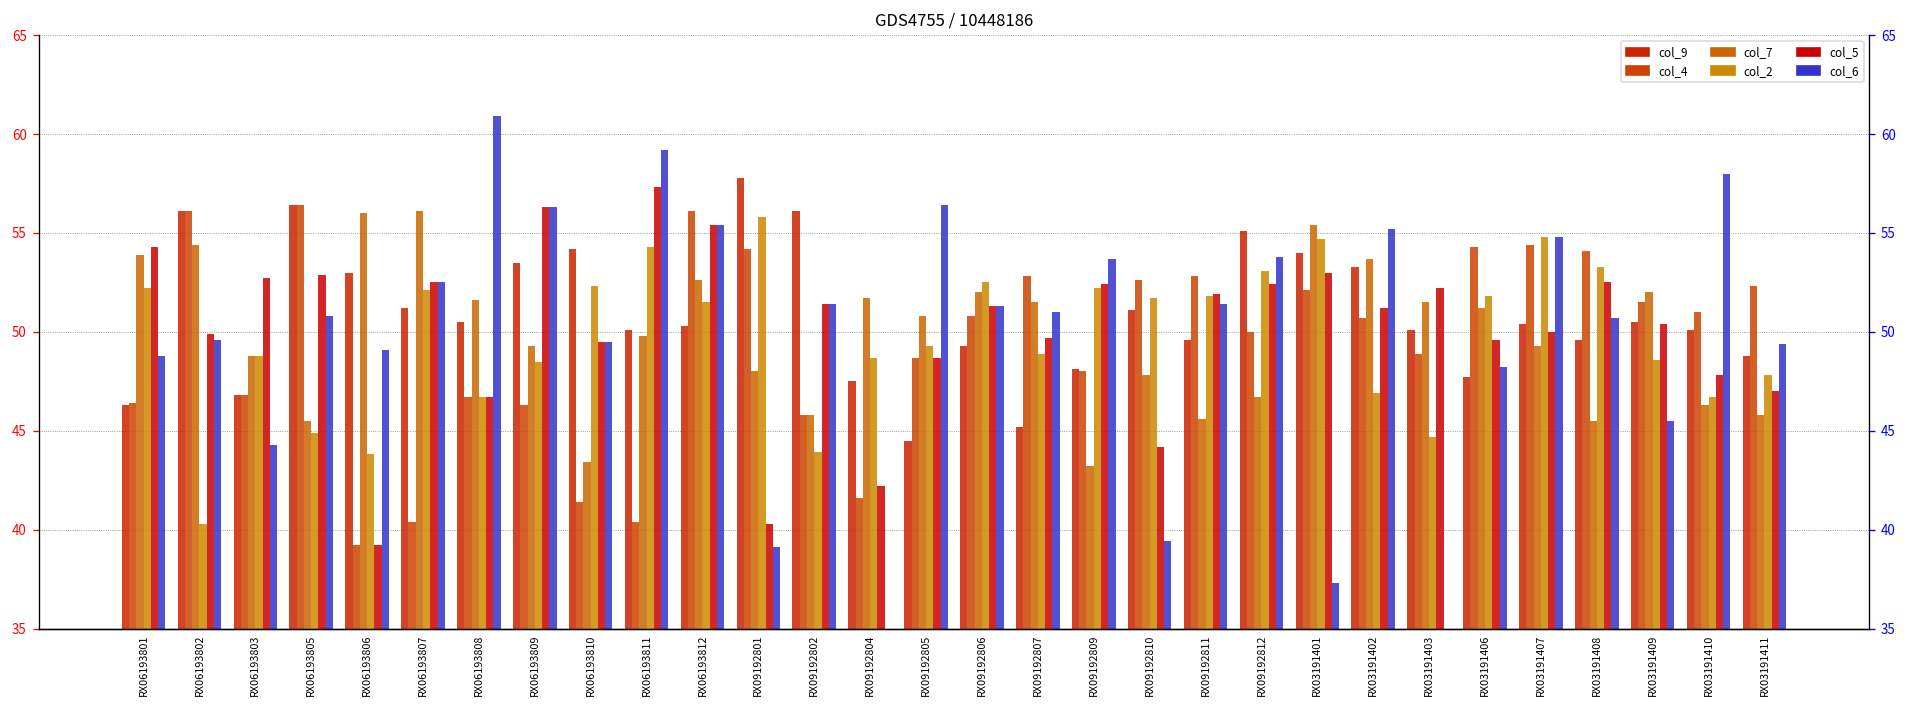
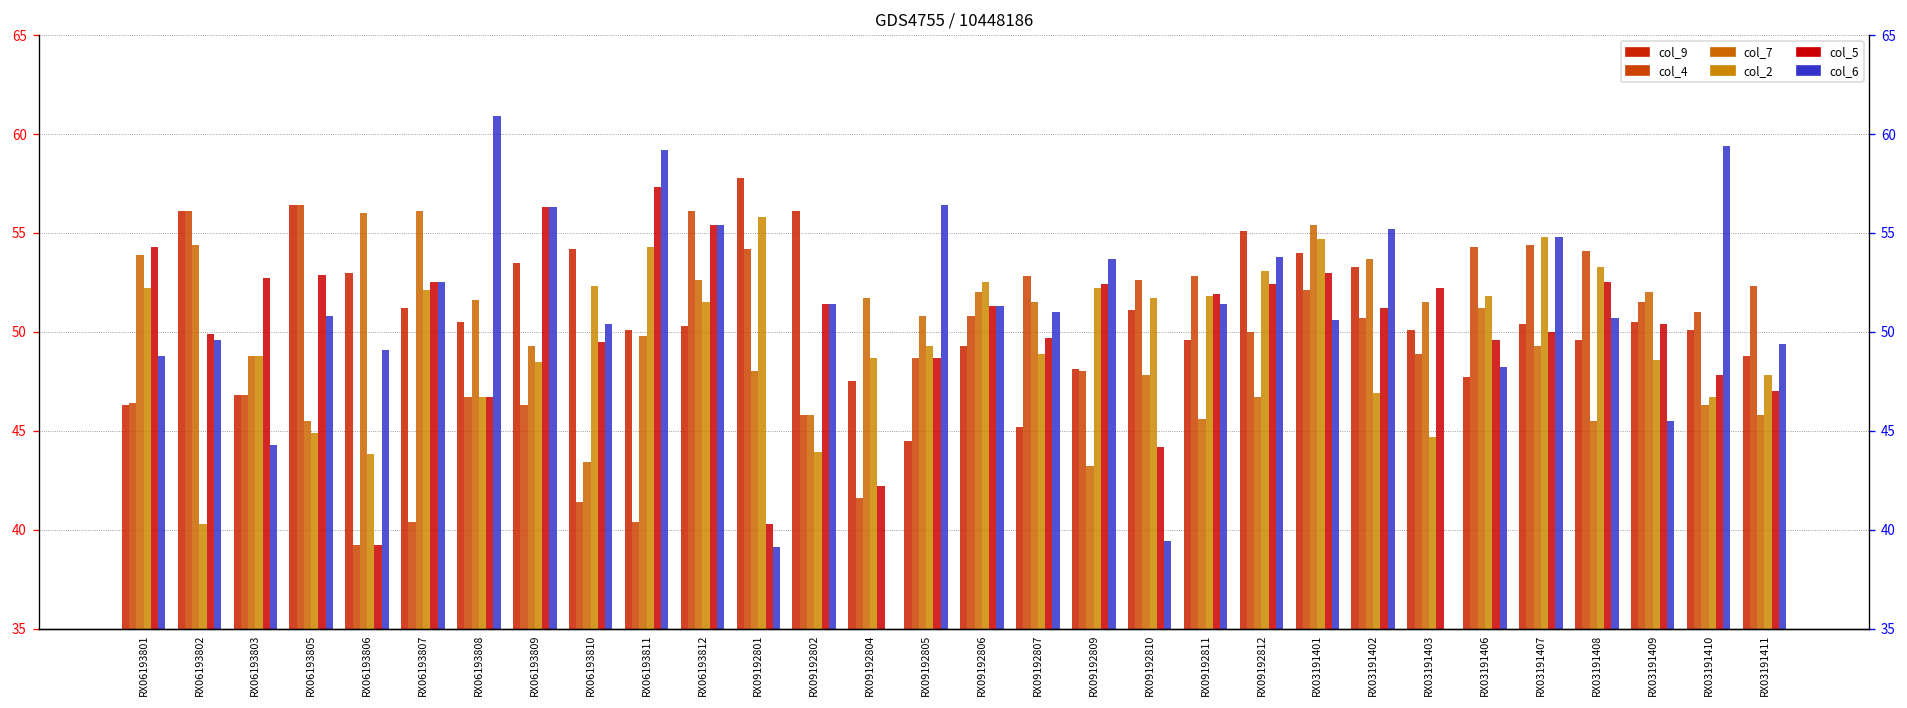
  {
    "col_6": {
      "RX06193801": 48.8,
      "RX06193802": 49.6,
      "RX06193803": 44.3,
      "RX06193805": 50.8,
      "RX06193806": 49.1,
      "RX06193807": 52.5,
      "RX06193808": 60.9,
      "RX06193809": 56.3,
-     "RX06193810": 49.5,
+     "RX06193810": 50.4,
      "RX06193811": 59.2,
      "RX06193812": 55.4,
      "RX09192801": 39.1,
      "RX09192802": 51.4,
      "RX09192805": 56.4,
      "RX09192806": 51.3,
      "RX09192807": 51.0,
      "RX09192809": 53.7,
      "RX09192810": 39.4,
      "RX09192811": 51.4,
      "RX09192812": 53.8,
-     "RX03191401": 37.3,
+     "RX03191401": 50.6,
      "RX03191402": 55.2,
      "RX03191406": 48.2,
      "RX03191407": 54.8,
      "RX03191408": 50.7,
      "RX03191409": 45.5,
-     "RX03191410": 58.0,
+     "RX03191410": 59.4,
      "RX03191411": 49.4
    }
  }
